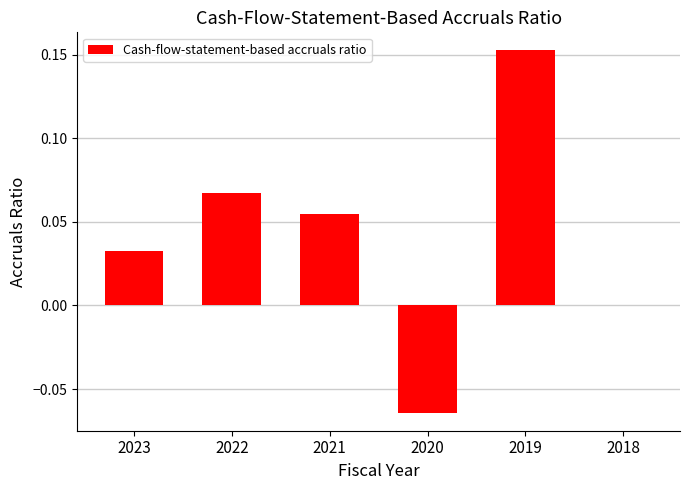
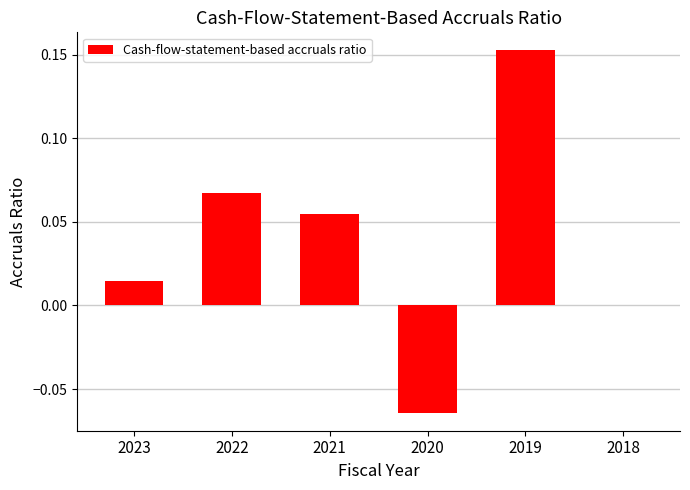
  {
-   "2023": 0.033,
+   "2023": 0.015,
    "2022": 0.067,
    "2021": 0.055,
    "2020": -0.064,
    "2019": 0.153,
    "2018": 0.000
  }
